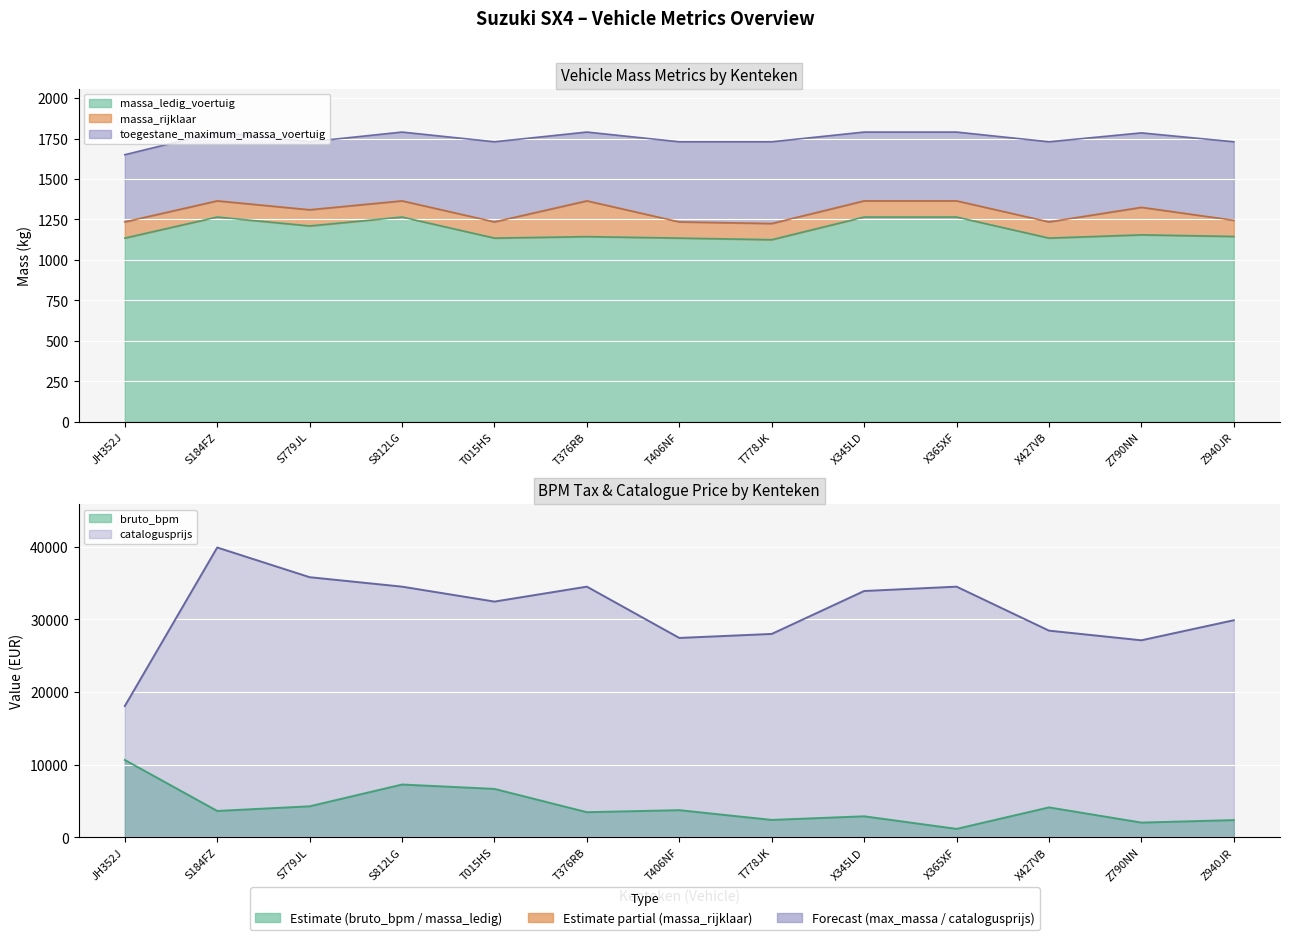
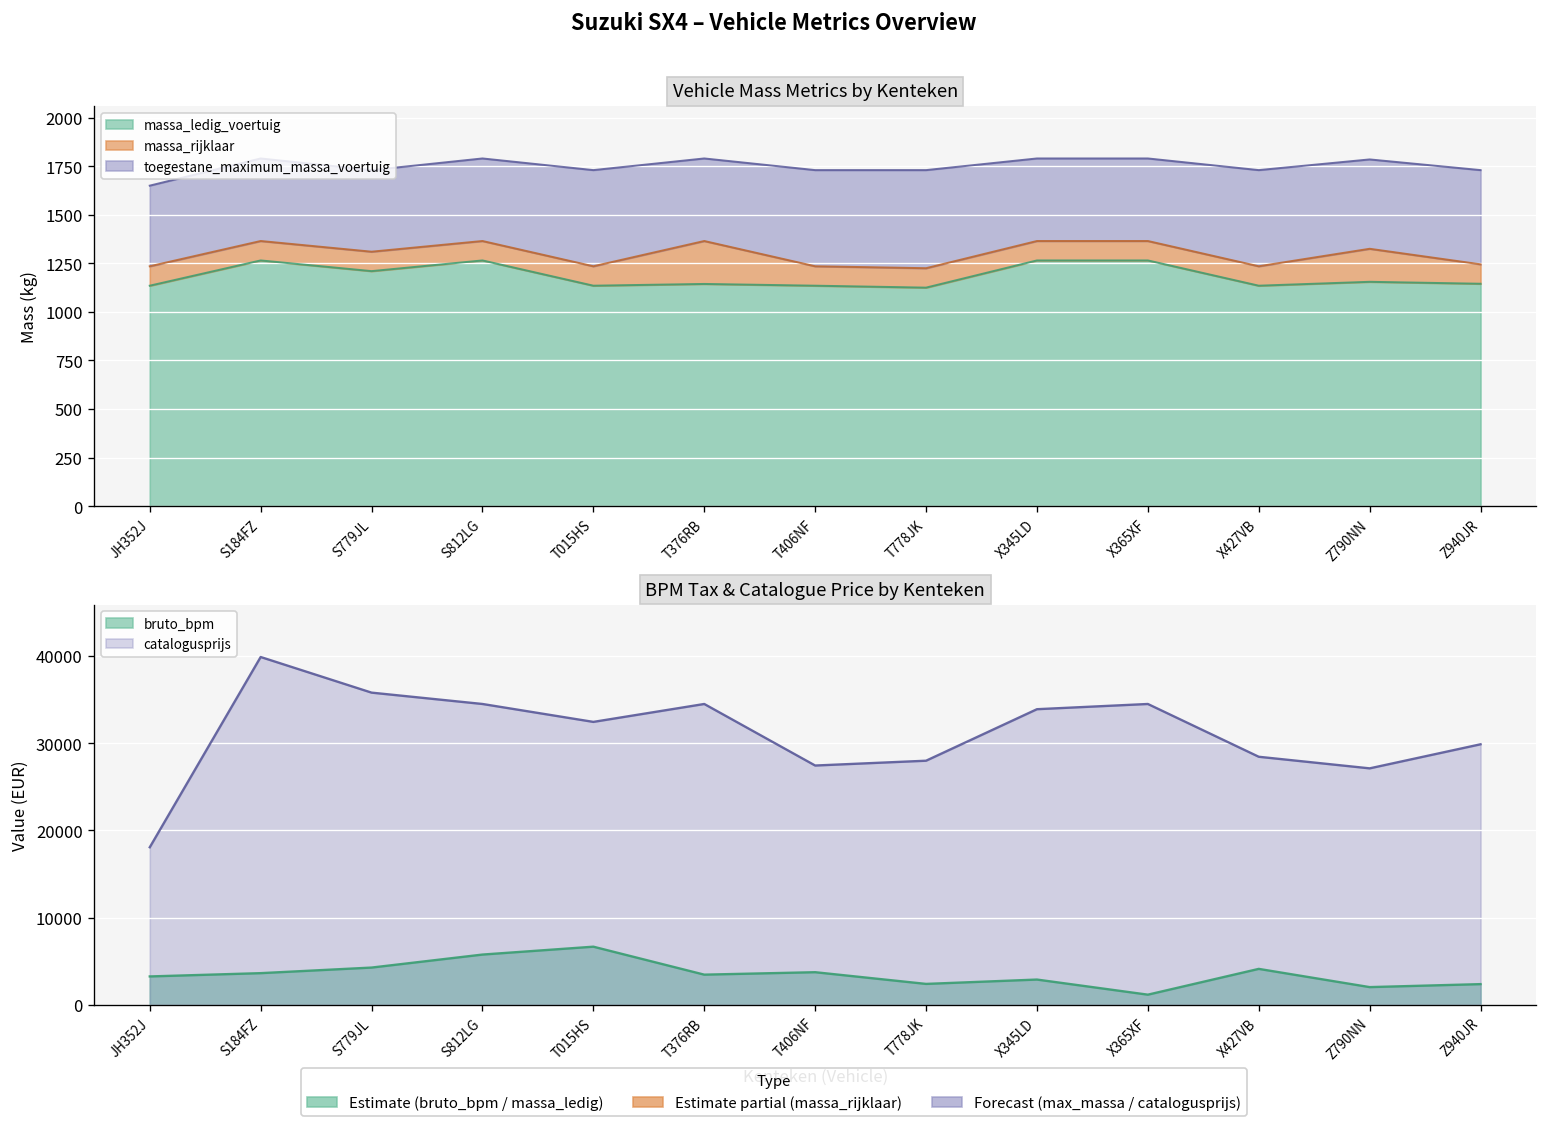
  {
    "Vehicle Mass Metrics by Kenteken": {
      "massa_ledig_voertuig": {
        "JH352J": 1140,
        "S184FZ": 1270,
        "S779JL": 1210,
        "S812LG": 1270,
        "T015HS": 1140,
        "T376RB": 1140,
        "T406NF": 1140,
        "T778JK": 1130,
        "X345LD": 1270,
        "X365XF": 1270,
        "X427VB": 1140,
        "Z790NN": 1160,
        "Z940JR": 1150
      },
      "massa_rijklaar": {
        "JH352J": 1240,
        "S184FZ": 1370,
        "S779JL": 1310,
        "S812LG": 1370,
        "T015HS": 1240,
        "T376RB": 1370,
        "T406NF": 1240,
        "T778JK": 1230,
        "X345LD": 1370,
        "X365XF": 1370,
        "X427VB": 1240,
        "Z790NN": 1330,
        "Z940JR": 1250
      },
      "toegestane_maximum_massa_voertuig": {
        "JH352J": 1650,
        "S812LG": 1790,
        "T015HS": 1730,
        "T376RB": 1790,
        "T406NF": 1730,
        "T778JK": 1730,
        "X345LD": 1790,
        "X365XF": 1790,
        "X427VB": 1730,
        "Z790NN": 1790,
        "Z940JR": 1730
      }
    },
    "BPM Tax & Catalogue Price by Kenteken": {
      "bruto_bpm": {
-       "JH352J": 11000,
+       "JH352J": 3000,
        "S184FZ": 4000,
        "S779JL": 4000,
-       "S812LG": 7000,
+       "S812LG": 6000,
        "T015HS": 7000,
        "T376RB": 3000,
        "T406NF": 4000,
        "T778JK": 2000,
        "X345LD": 3000,
        "X365XF": 1000,
        "X427VB": 4000,
        "Z790NN": 2000,
        "Z940JR": 2000
      },
      "catalogusprijs": {
        "JH352J": 18000,
        "S184FZ": 40000,
        "S779JL": 36000,
        "S812LG": 34000,
        "T015HS": 32000,
        "T376RB": 34000,
        "T406NF": 27000,
        "T778JK": 28000,
        "X345LD": 34000,
        "X365XF": 34000,
        "X427VB": 28000,
        "Z790NN": 27000,
        "Z940JR": 30000
      }
    }
  }
